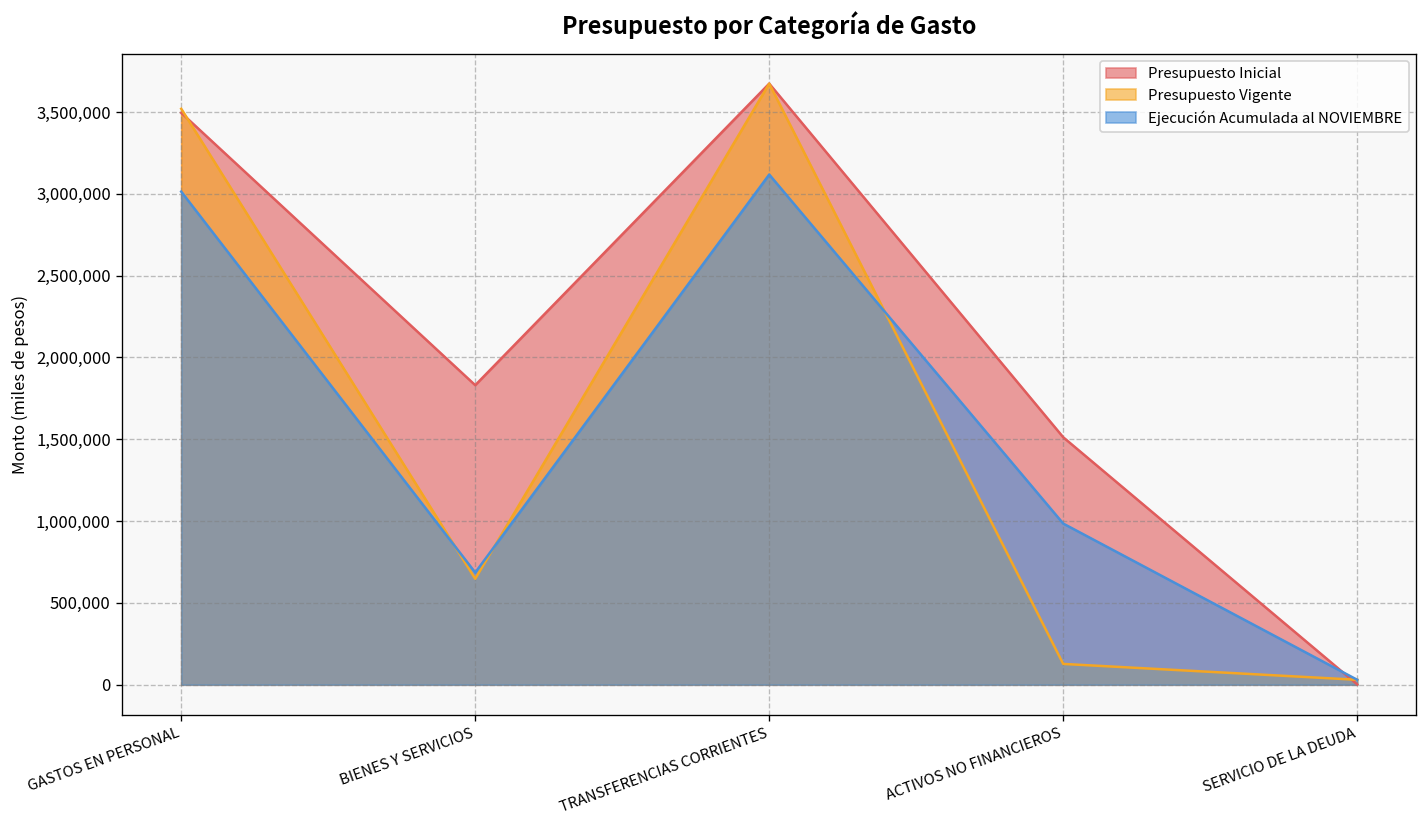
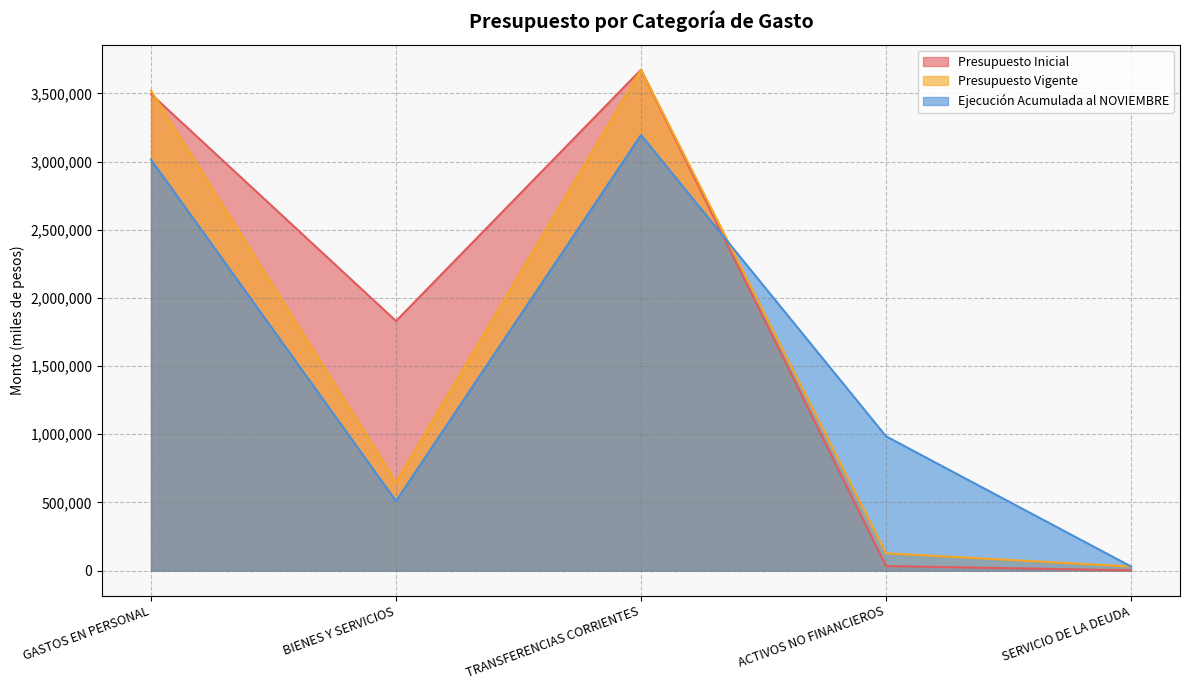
  {
    "Presupuesto Inicial": {
      "GASTOS EN PERSONAL": "3,490,000",
      "BIENES Y SERVICIOS": "1,830,000",
-     "ACTIVOS NO FINANCIEROS": "1,510,000",
+     "ACTIVOS NO FINANCIEROS": "30,000",
      "SERVICIO DE LA DEUDA": "0"
    },
    "Presupuesto Vigente": {
      "GASTOS EN PERSONAL": "3,520,000",
      "BIENES Y SERVICIOS": "650,000",
      "ACTIVOS NO FINANCIEROS": "130,000"
    },
    "Ejecución Acumulada al NOVIEMBRE": {
      "GASTOS EN PERSONAL": "3,010,000",
-     "BIENES Y SERVICIOS": "690,000",
-     "TRANSFERENCIAS CORRIENTES": "3,120,000",
+     "BIENES Y SERVICIOS": "510,000",
+     "TRANSFERENCIAS CORRIENTES": "3,190,000",
      "ACTIVOS NO FINANCIEROS": "980,000"
    }
  }
